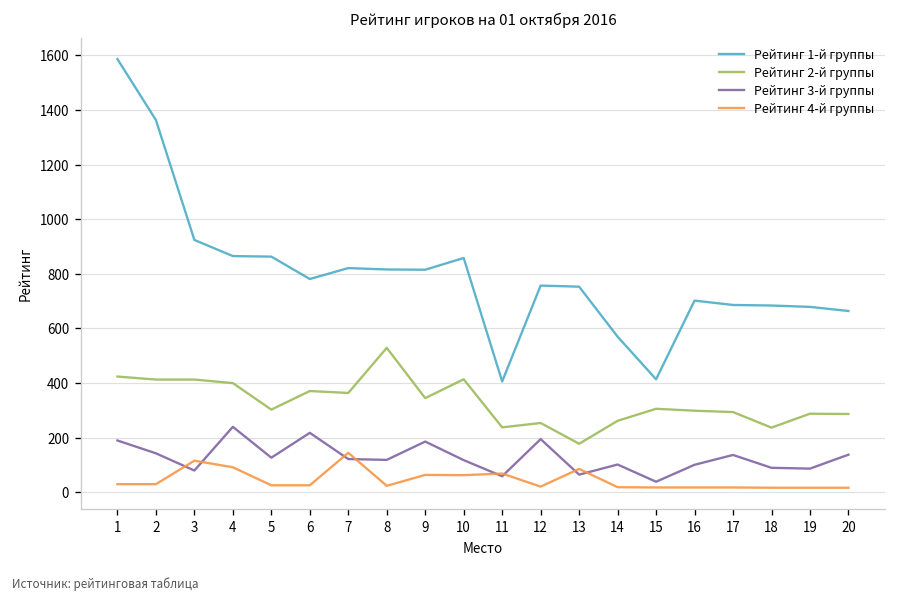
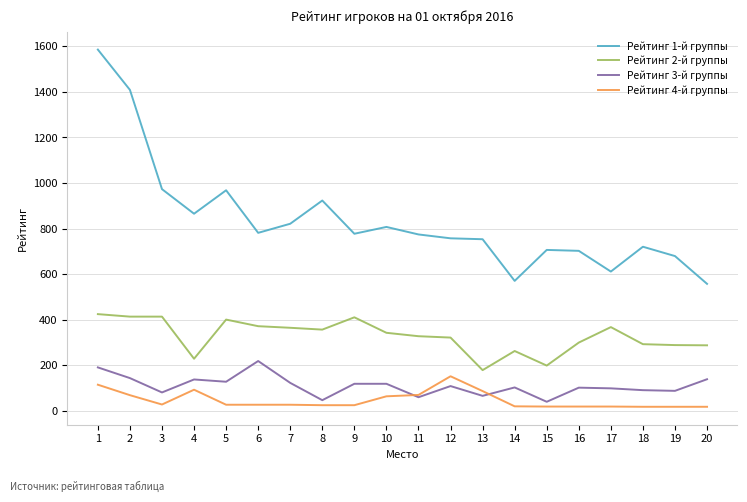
  {
    "Рейтинг 1-й группы": {
      "1": 1590,
-     "2": 1360,
-     "3": 920,
+     "2": 1410,
+     "3": 970,
      "4": 870,
-     "5": 860,
+     "5": 970,
      "6": 780,
      "7": 820,
-     "8": 820,
-     "9": 820,
-     "10": 860,
-     "11": 410,
+     "8": 920,
+     "9": 780,
+     "10": 810,
+     "11": 770,
      "12": 760,
      "13": 750,
      "14": 570,
-     "15": 410,
+     "15": 710,
      "16": 700,
-     "17": 690,
-     "18": 680,
+     "17": 610,
+     "18": 720,
      "19": 680,
-     "20": 660
+     "20": 560
    },
    "Рейтинг 2-й группы": {
      "1": 420,
      "2": 410,
      "3": 410,
-     "4": 400,
-     "5": 300,
+     "4": 230,
+     "5": 400,
      "6": 370,
      "7": 360,
-     "8": 530,
-     "9": 350,
-     "10": 410,
-     "11": 240,
-     "12": 250,
+     "8": 360,
+     "9": 410,
+     "10": 340,
+     "11": 330,
+     "12": 320,
      "13": 180,
      "14": 260,
-     "15": 310,
+     "15": 200,
      "16": 300,
-     "17": 290,
-     "18": 240,
+     "17": 370,
+     "18": 290,
      "19": 290,
      "20": 290
    },
    "Рейтинг 3-й группы": {
      "1": 190,
      "2": 140,
      "3": 80,
-     "4": 240,
+     "4": 140,
      "5": 130,
      "6": 220,
      "7": 120,
-     "8": 120,
-     "9": 190,
+     "8": 50,
+     "9": 120,
      "10": 120,
-     "12": 200,
+     "12": 110,
      "13": 70,
      "14": 100,
      "15": 40,
      "16": 100,
-     "17": 140,
+     "17": 100,
      "18": 90,
      "19": 90,
      "20": 140
    },
    "Рейтинг 4-й группы": {
-     "1": 30,
-     "2": 30,
-     "3": 120,
+     "1": 110,
+     "2": 70,
+     "3": 30,
      "4": 90,
      "5": 30,
      "6": 30,
-     "7": 150,
+     "7": 30,
      "8": 20,
-     "9": 60,
+     "9": 20,
      "10": 60,
-     "12": 20,
+     "12": 150,
      "13": 90,
      "14": 20,
      "15": 20,
      "16": 20,
      "17": 20,
      "18": 20,
      "19": 20,
      "20": 20
    }
  }
